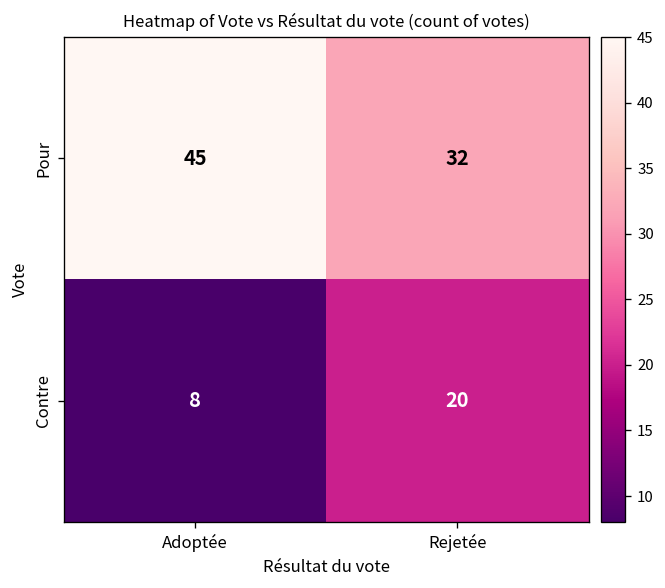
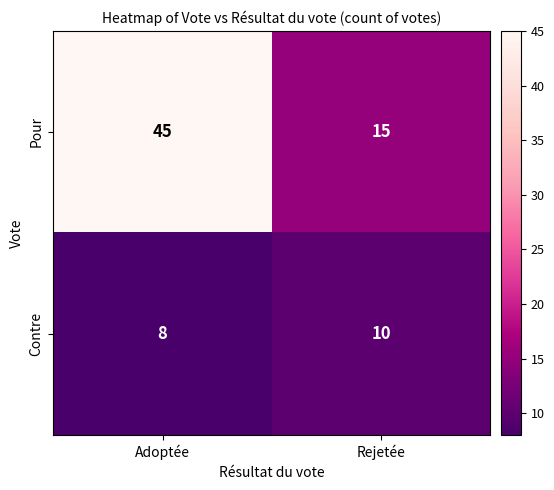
  {
    "Pour": {
      "Adoptée": 45,
-     "Rejetée": 32
+     "Rejetée": 15
    },
    "Contre": {
      "Adoptée": 8,
-     "Rejetée": 20
+     "Rejetée": 10
    }
  }
